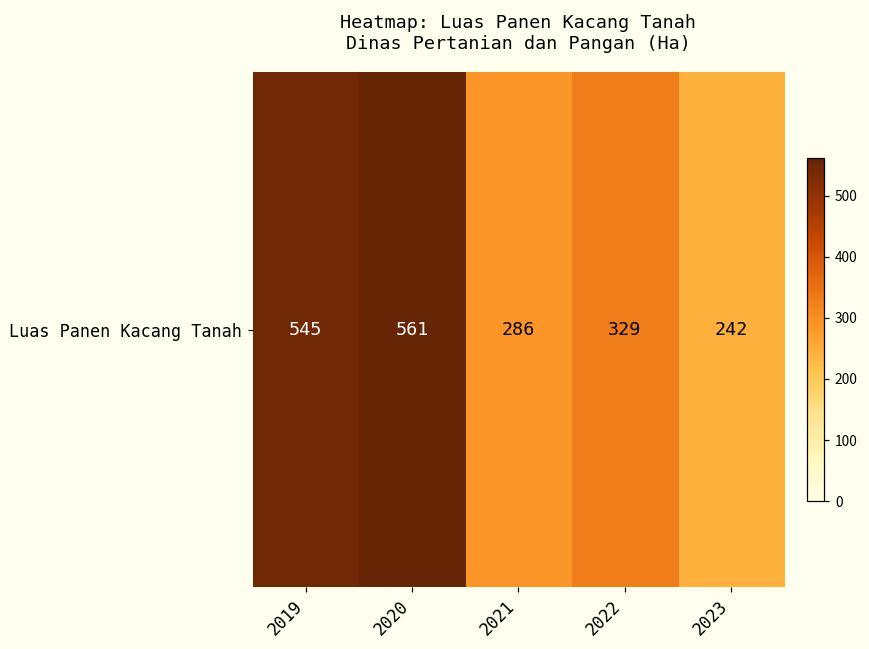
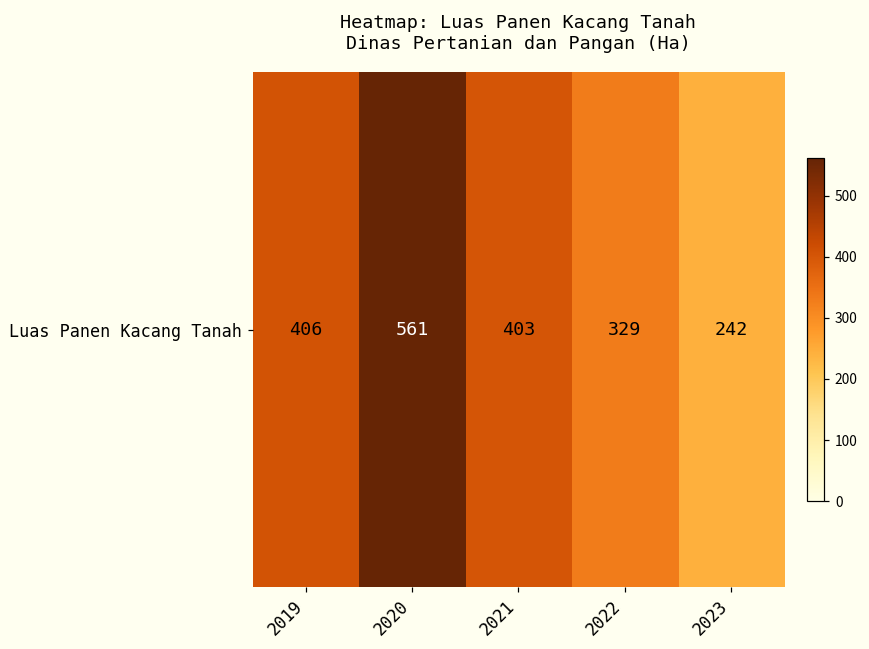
  {
    "Luas Panen Kacang Tanah": {
-     "2019": 545,
+     "2019": 406,
      "2020": 561,
-     "2021": 286,
+     "2021": 403,
      "2022": 329,
      "2023": 242
    }
  }
